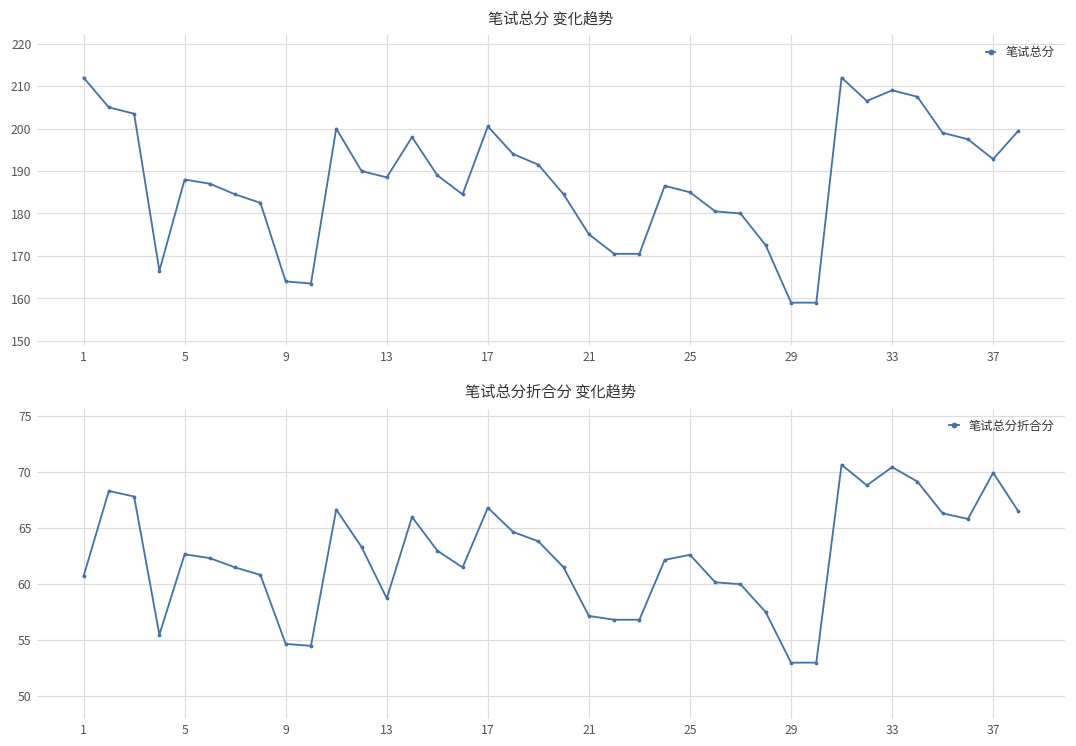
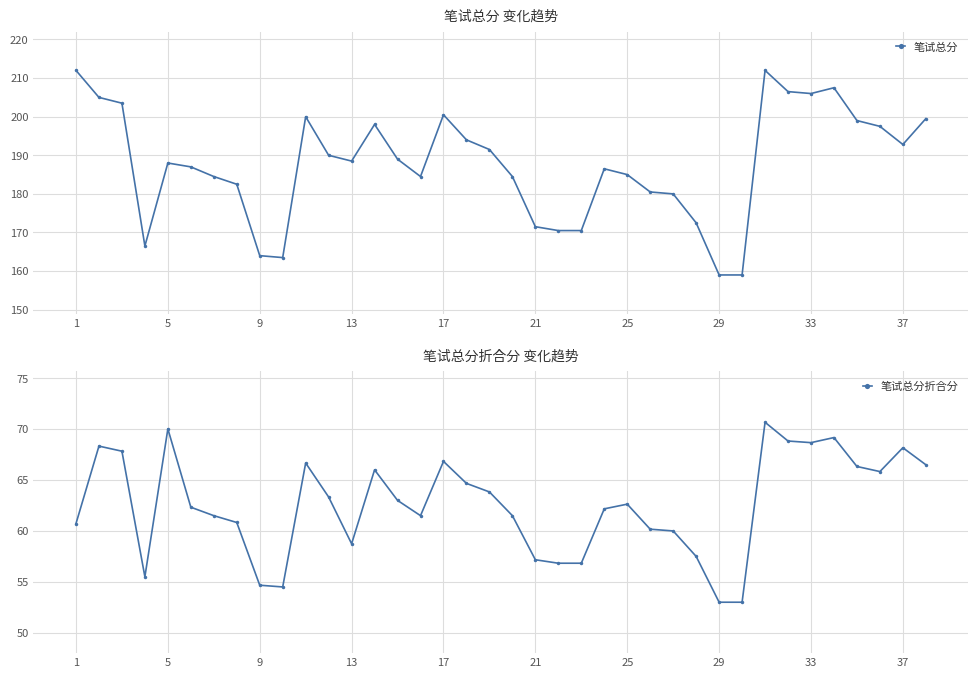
  {
    "笔试总分 变化趋势": {
      "1": 212,
      "5": 188,
      "9": 164,
      "13": 189,
      "17": 201,
-     "21": 175,
+     "21": 172,
      "25": 185,
      "29": 159,
-     "33": 209,
+     "33": 206,
      "37": 193
    },
    "笔试总分折合分 变化趋势": {
      "1": 60.7,
-     "5": 62.7,
+     "5": 70.0,
      "9": 54.7,
      "13": 58.7,
      "17": 66.8,
      "21": 57.2,
      "25": 62.6,
      "29": 53.0,
-     "33": 70.5,
-     "37": 70.0
+     "33": 68.7,
+     "37": 68.2
    }
  }
